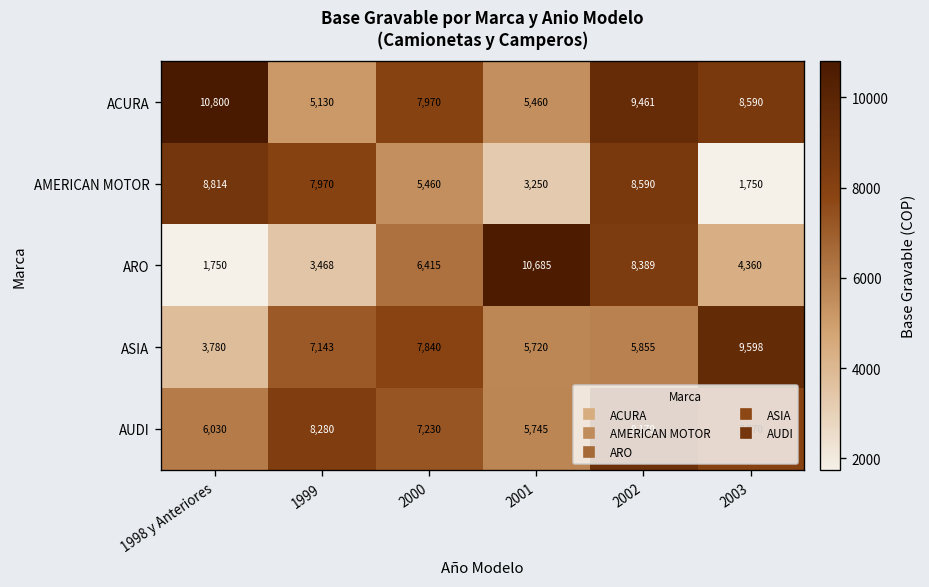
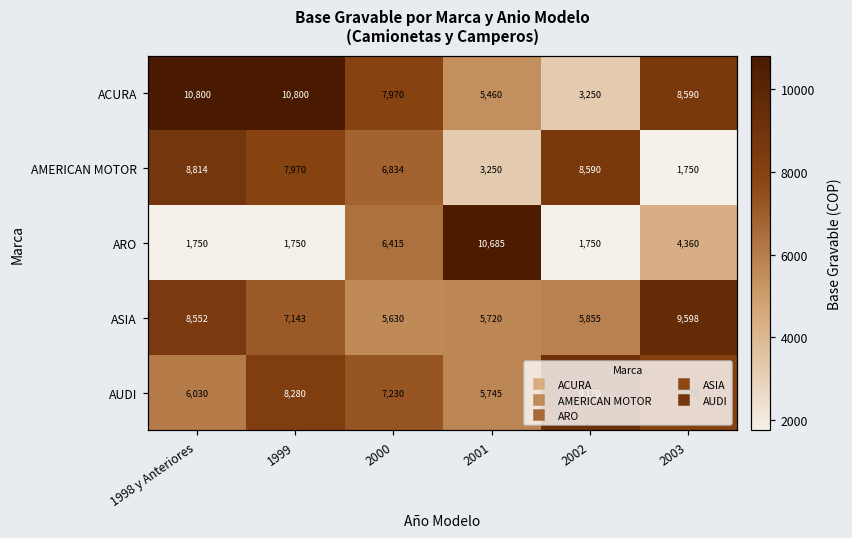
  {
    "ACURA": {
      "1998 y Anteriores": "10,800",
-     "1999": "5,130",
+     "1999": "10,800",
      "2000": "7,970",
      "2001": "5,460",
-     "2002": "9,461",
+     "2002": "3,250",
      "2003": "8,590"
    },
    "AMERICAN MOTOR": {
      "1998 y Anteriores": "8,814",
      "1999": "7,970",
-     "2000": "5,460",
+     "2000": "6,834",
      "2001": "3,250",
      "2002": "8,590",
      "2003": "1,750"
    },
    "ARO": {
      "1998 y Anteriores": "1,750",
-     "1999": "3,468",
+     "1999": "1,750",
      "2000": "6,415",
      "2001": "10,685",
-     "2002": "8,389",
+     "2002": "1,750",
      "2003": "4,360"
    },
    "ASIA": {
-     "1998 y Anteriores": "3,780",
+     "1998 y Anteriores": "8,552",
      "1999": "7,143",
-     "2000": "7,840",
+     "2000": "5,630",
      "2001": "5,720",
      "2002": "5,855",
      "2003": "9,598"
    },
    "AUDI": {
      "1998 y Anteriores": "6,030",
      "1999": "8,280",
      "2000": "7,230",
      "2001": "5,745"
    }
  }
